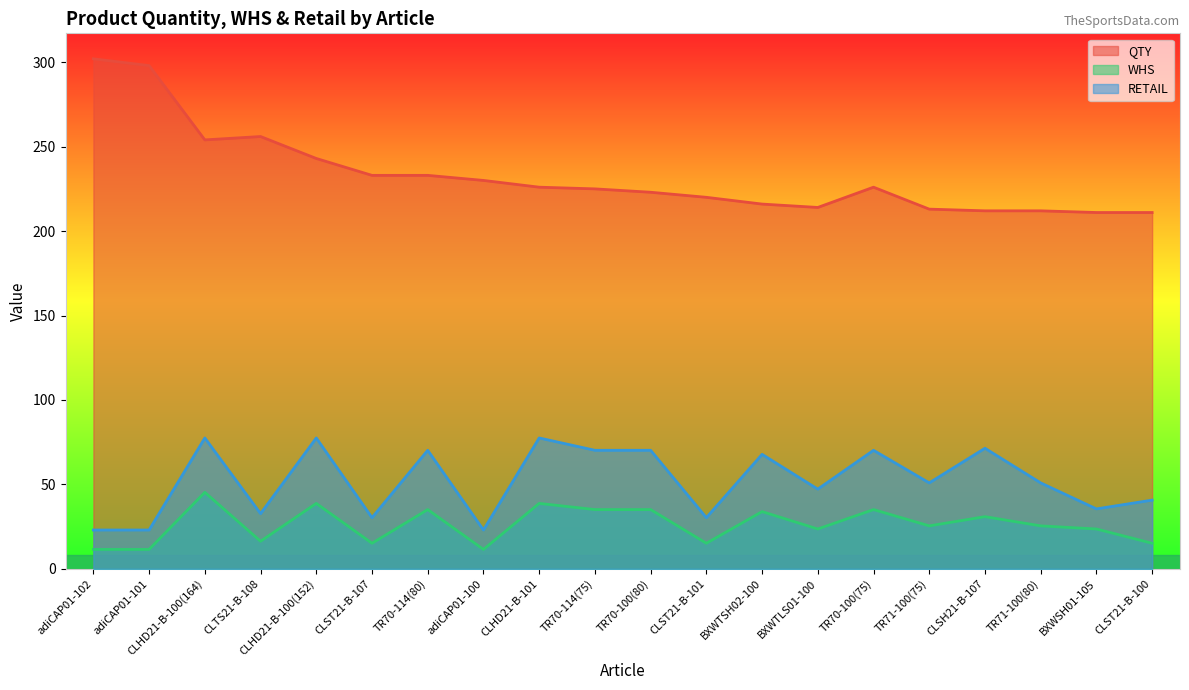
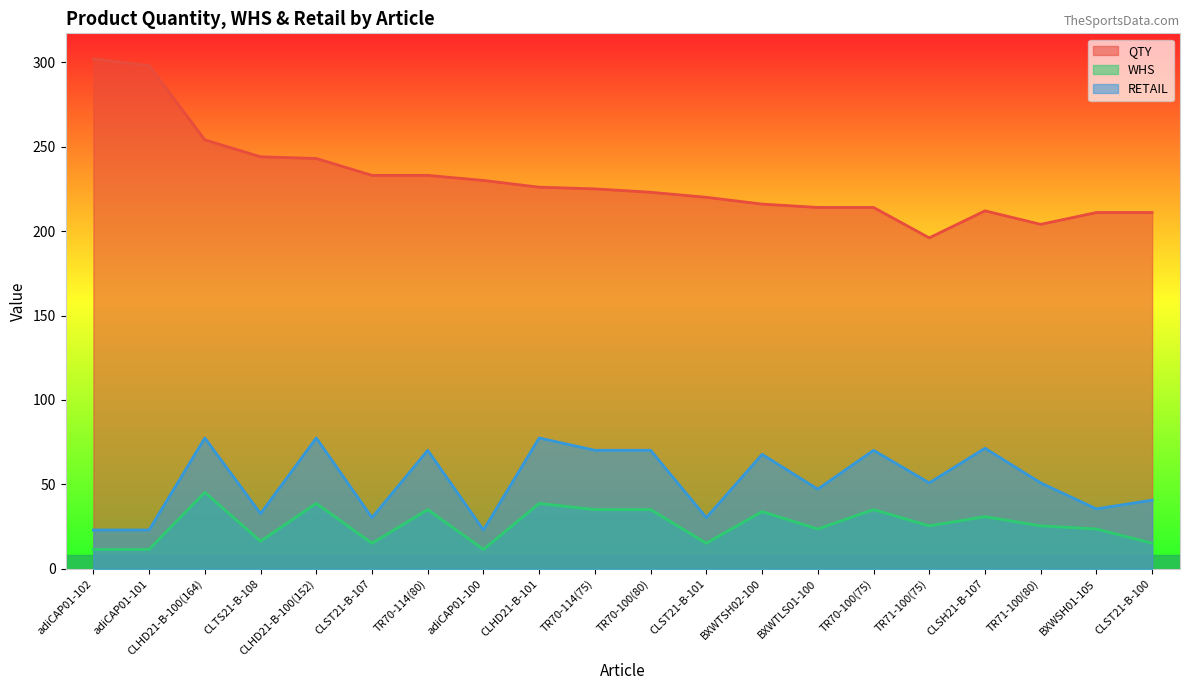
  {
    "QTY": {
      "adiCAP01-102": 302,
      "adiCAP01-101": 298,
      "CLHD21-B-100(164)": 254,
-     "CLTS21-B-108": 256,
+     "CLTS21-B-108": 244,
      "CLHD21-B-100(152)": 243,
      "CLST21-B-107": 233,
      "TR70-114(80)": 233,
      "adiCAP01-100": 230,
      "CLHD21-B-101": 226,
      "TR70-114(75)": 225,
      "TR70-100(80)": 223,
      "CLST21-B-101": 220,
      "BXWTSH02-100": 216,
      "BXWTLS01-100": 214,
-     "TR70-100(75)": 226,
-     "TR71-100(75)": 213,
+     "TR70-100(75)": 214,
+     "TR71-100(75)": 196,
      "CLSH21-B-107": 212,
-     "TR71-100(80)": 212,
+     "TR71-100(80)": 204,
      "BXWSH01-105": 211,
      "CLST21-B-100": 211
    },
    "WHS": {
      "adiCAP01-102": 12,
      "adiCAP01-101": 12,
      "CLHD21-B-100(164)": 45,
      "CLTS21-B-108": 16,
      "CLHD21-B-100(152)": 39,
      "CLST21-B-107": 15,
      "TR70-114(80)": 35,
      "adiCAP01-100": 12,
      "CLHD21-B-101": 39,
      "TR70-114(75)": 35,
      "TR70-100(80)": 35,
      "CLST21-B-101": 15,
      "BXWTSH02-100": 34,
      "BXWTLS01-100": 24,
      "TR70-100(75)": 35,
      "TR71-100(75)": 25,
      "CLSH21-B-107": 31,
      "TR71-100(80)": 25,
      "BXWSH01-105": 24,
      "CLST21-B-100": 15
    },
    "RETAIL": {
      "adiCAP01-102": 23,
      "adiCAP01-101": 23,
      "CLHD21-B-100(164)": 78,
      "CLTS21-B-108": 33,
      "CLHD21-B-100(152)": 78,
      "CLST21-B-107": 30,
      "TR70-114(80)": 70,
      "adiCAP01-100": 23,
      "CLHD21-B-101": 78,
      "TR70-114(75)": 70,
      "TR70-100(80)": 70,
      "CLST21-B-101": 30,
      "BXWTSH02-100": 68,
      "BXWTLS01-100": 47,
      "TR70-100(75)": 70,
      "TR71-100(75)": 51,
      "CLSH21-B-107": 71,
      "TR71-100(80)": 51,
      "BXWSH01-105": 36,
      "CLST21-B-100": 41
    }
  }
